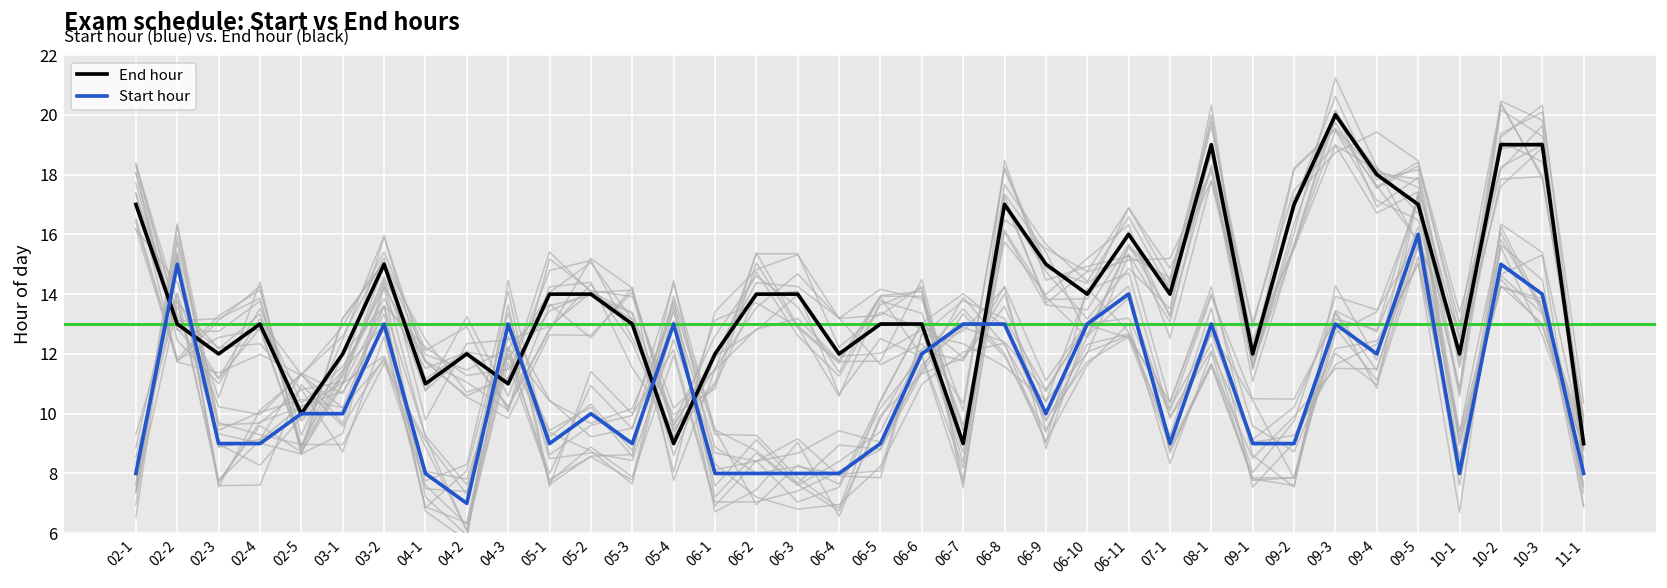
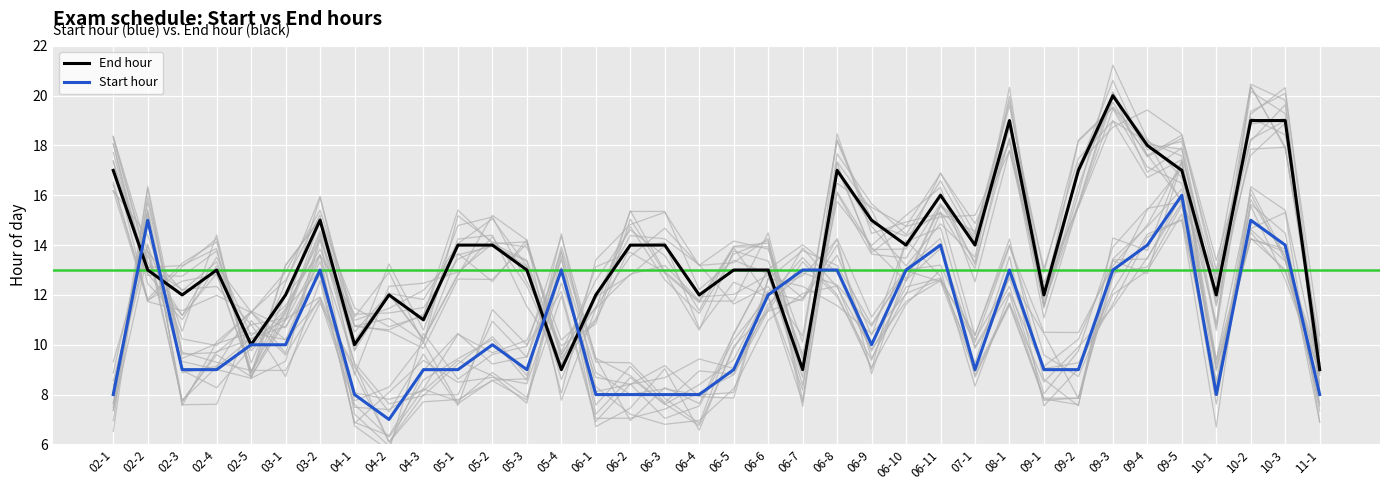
  {
    "End hour": {
      "02-1": 17,
      "02-3": 12,
      "02-4": 13,
-     "04-1": 11,
+     "04-1": 10,
      "04-3": 11,
      "05-3": 13,
      "05-4": 9,
      "06-5": 13,
      "07-1": 14,
      "10-1": 12,
      "10-2": 19
    },
    "Start hour": {
      "03-1": 10,
      "04-2": 7,
-     "04-3": 13,
+     "04-3": 9,
      "05-1": 9,
      "05-2": 10,
      "05-3": 9,
      "06-1": 8,
      "06-3": 8,
      "06-7": 13,
      "06-9": 10,
      "08-1": 13,
      "09-3": 13,
-     "09-4": 12,
+     "09-4": 14,
      "10-2": 15,
      "10-3": 14
    }
  }
